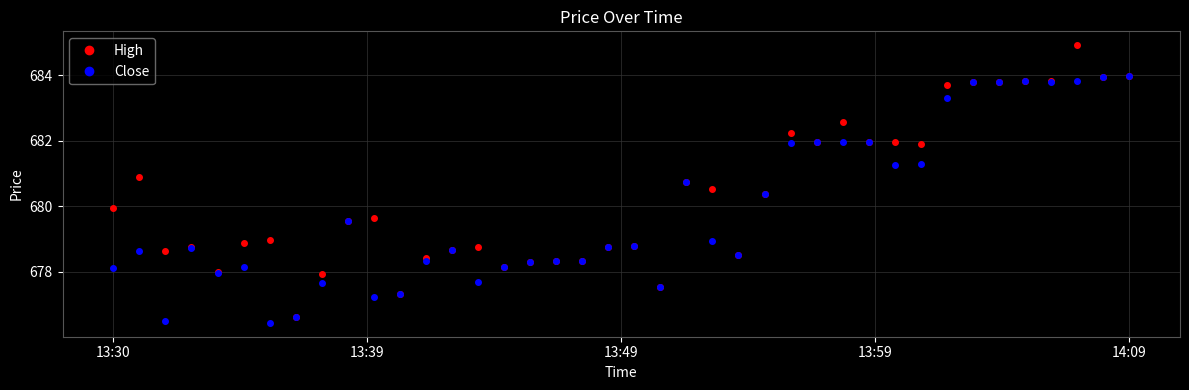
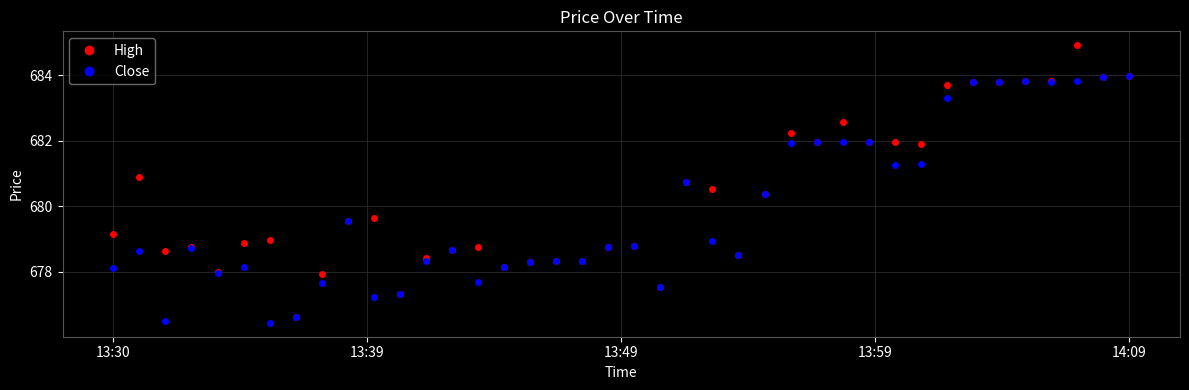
  {
    "High": {
-     "13:30": 679.9
+     "13:30": 679.1
    },
    "Close": {
      "13:30": 678.1
    }
  }
